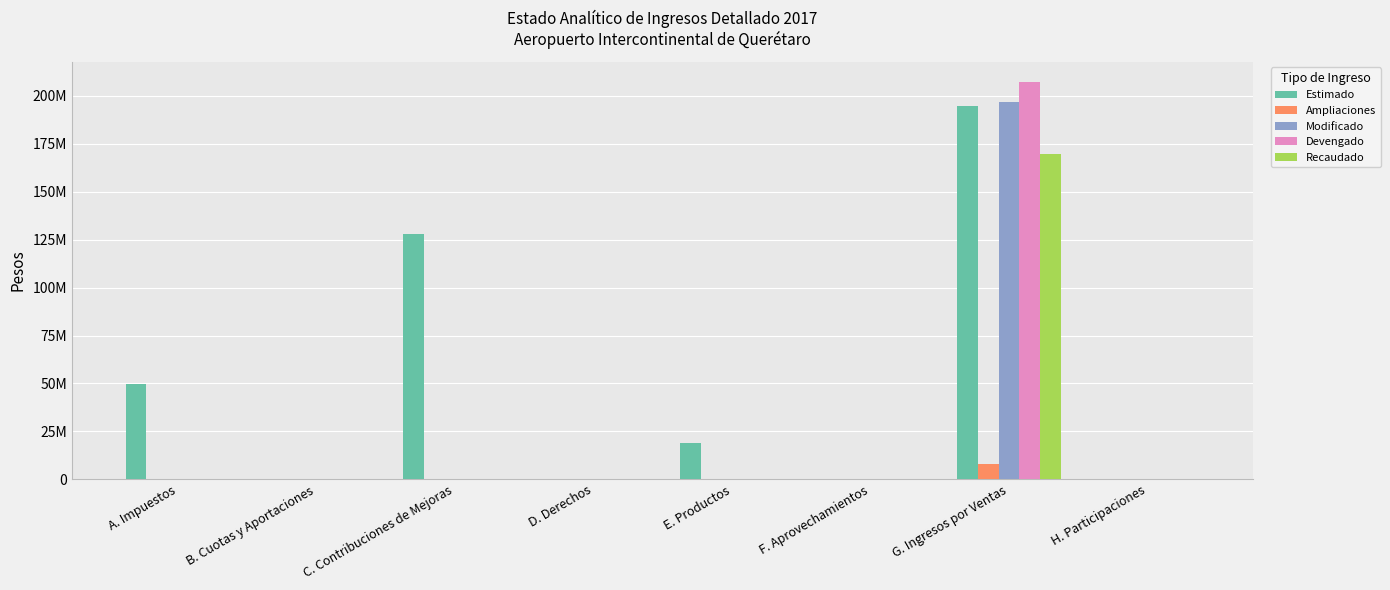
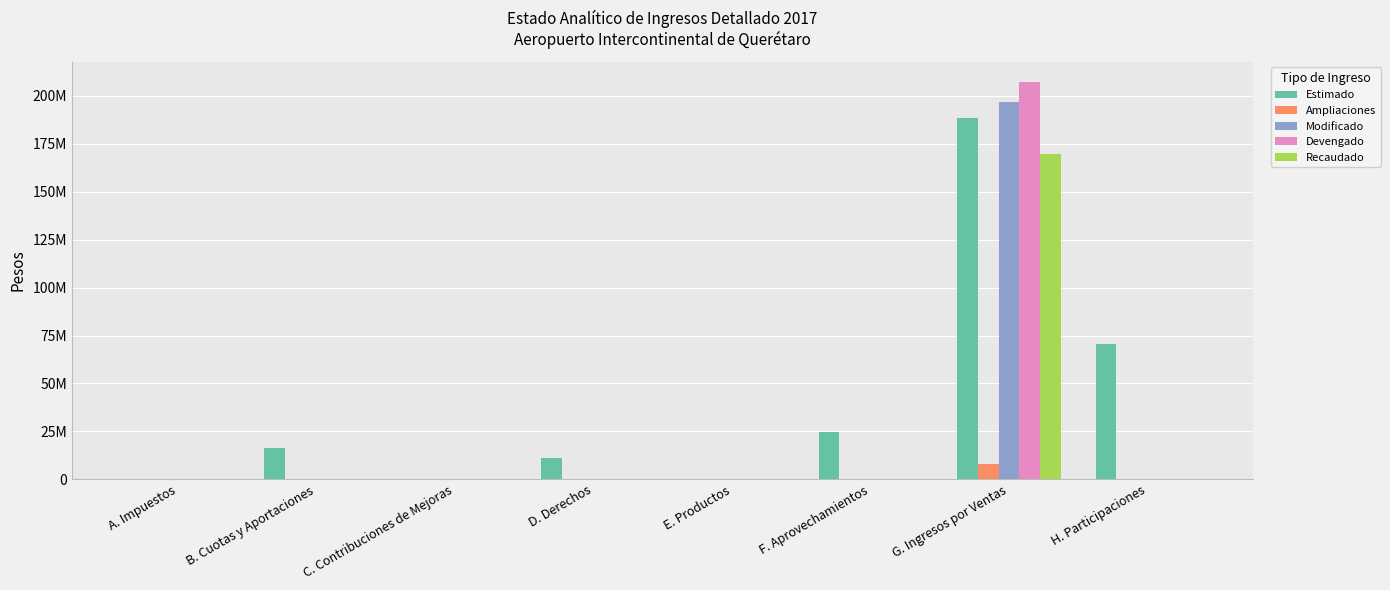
  {
    "Estimado": {
-     "A. Impuestos": 50000000,
-     "B. Cuotas y Aportaciones": 0,
-     "C. Contribuciones de Mejoras": 128000000,
-     "D. Derechos": 0,
-     "E. Productos": 19000000,
-     "F. Aprovechamientos": 0,
-     "G. Ingresos por Ventas": 195000000,
-     "H. Participaciones": 0
+     "A. Impuestos": 0,
+     "B. Cuotas y Aportaciones": 16000000,
+     "C. Contribuciones de Mejoras": 0,
+     "D. Derechos": 11000000,
+     "E. Productos": 0,
+     "F. Aprovechamientos": 25000000,
+     "G. Ingresos por Ventas": 188000000,
+     "H. Participaciones": 71000000
    },
    "Ampliaciones": {
      "A. Impuestos": 0,
      "B. Cuotas y Aportaciones": 0,
      "C. Contribuciones de Mejoras": 0,
      "D. Derechos": 0,
      "E. Productos": 0,
      "F. Aprovechamientos": 0,
      "G. Ingresos por Ventas": 8000000,
      "H. Participaciones": 0
    },
    "Modificado": {
      "A. Impuestos": 0,
      "B. Cuotas y Aportaciones": 0,
      "C. Contribuciones de Mejoras": 0,
      "D. Derechos": 0,
      "E. Productos": 0,
      "F. Aprovechamientos": 0,
      "G. Ingresos por Ventas": 197000000,
      "H. Participaciones": 0
    },
    "Devengado": {
      "A. Impuestos": 0,
      "B. Cuotas y Aportaciones": 0,
      "C. Contribuciones de Mejoras": 0,
      "D. Derechos": 0,
      "E. Productos": 0,
      "F. Aprovechamientos": 0,
      "G. Ingresos por Ventas": 207000000,
      "H. Participaciones": 0
    },
    "Recaudado": {
      "A. Impuestos": 0,
      "B. Cuotas y Aportaciones": 0,
      "C. Contribuciones de Mejoras": 0,
      "D. Derechos": 0,
      "E. Productos": 0,
      "F. Aprovechamientos": 0,
      "G. Ingresos por Ventas": 170000000,
      "H. Participaciones": 0
    }
  }
